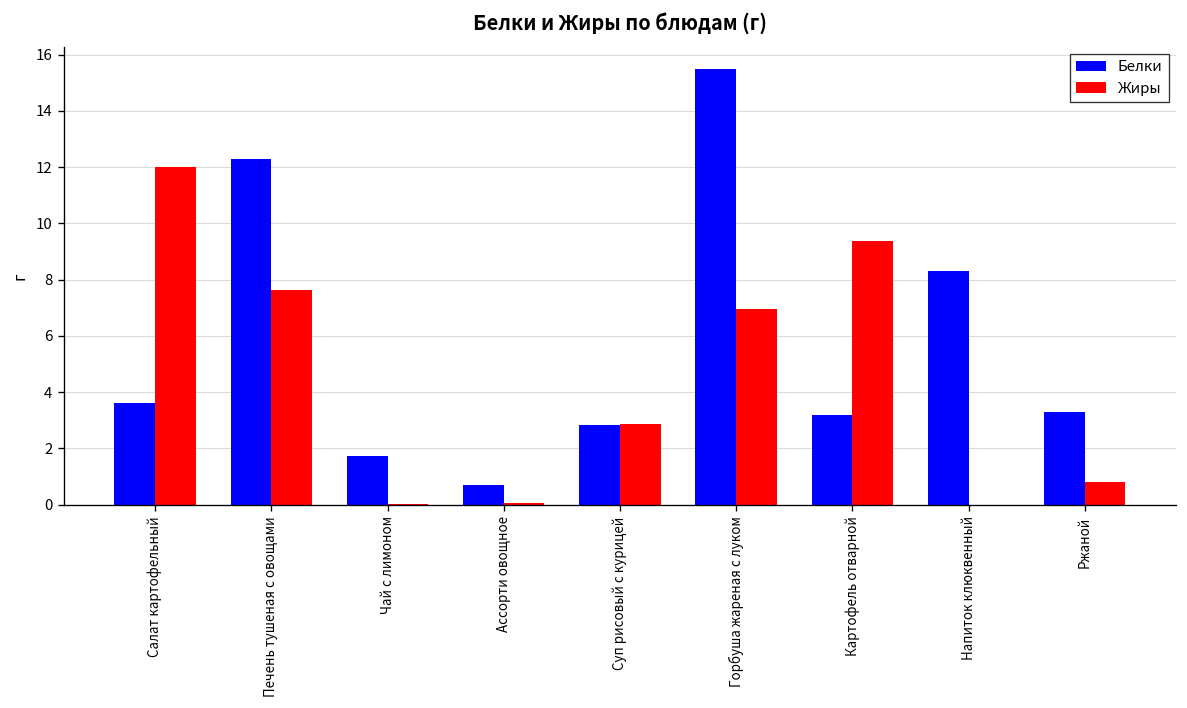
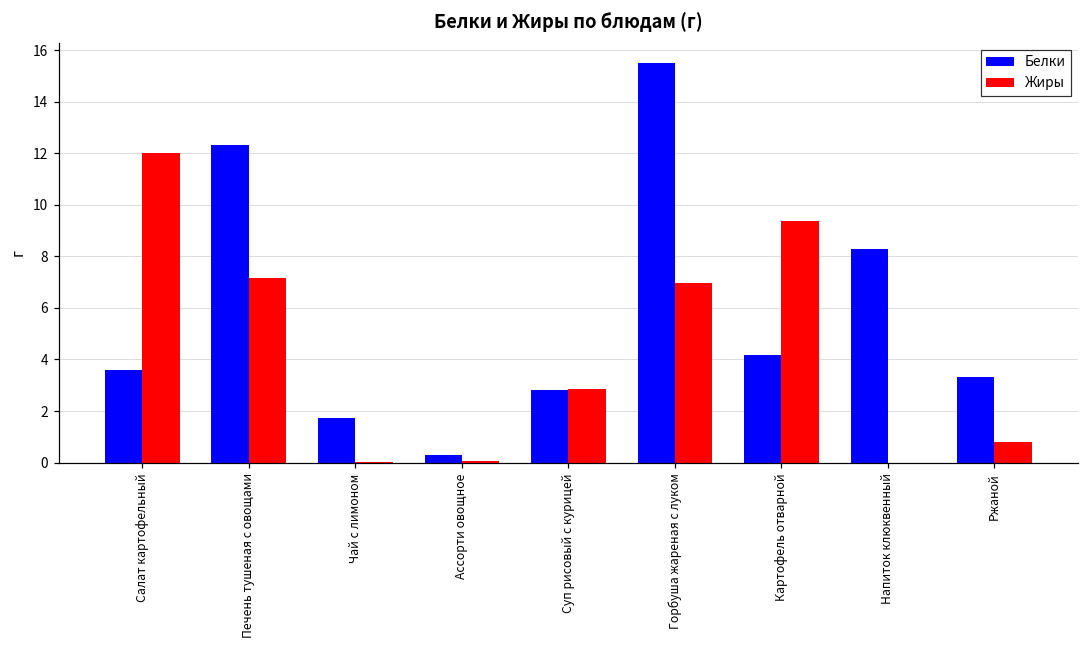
  {
    "Белки": {
      "Салат картофельный": 3.6,
      "Печень тушеная с овощами": 12.3,
      "Чай с лимоном": 1.7,
-     "Ассорти овощное": 0.7,
+     "Ассорти овощное": 0.3,
      "Суп рисовый с курицей": 2.8,
      "Горбуша жареная с луком": 15.5,
-     "Картофель отварной": 3.2,
+     "Картофель отварной": 4.2,
      "Напиток клюквенный": 8.3,
      "Ржаной": 3.3
    },
    "Жиры": {
      "Салат картофельный": 12.0,
-     "Печень тушеная с овощами": 7.6,
+     "Печень тушеная с овощами": 7.1,
      "Суп рисовый с курицей": 2.9,
      "Горбуша жареная с луком": 7.0,
      "Картофель отварной": 9.4,
      "Напиток клюквенный": 0.0,
      "Ржаной": 0.8
    }
  }
